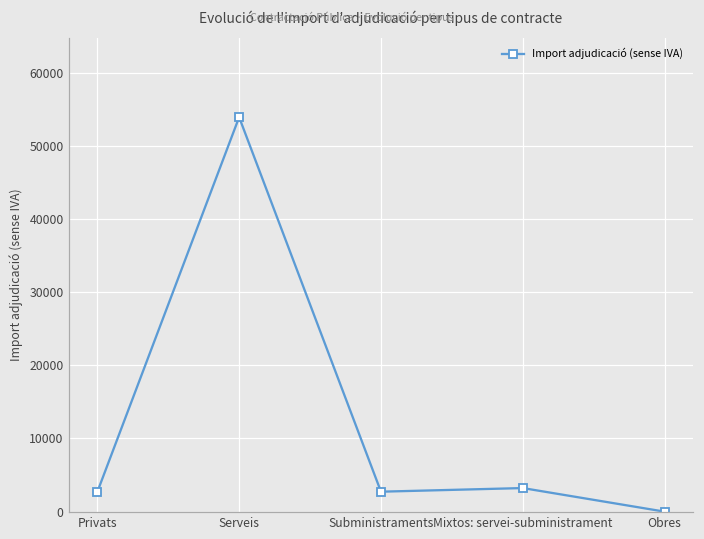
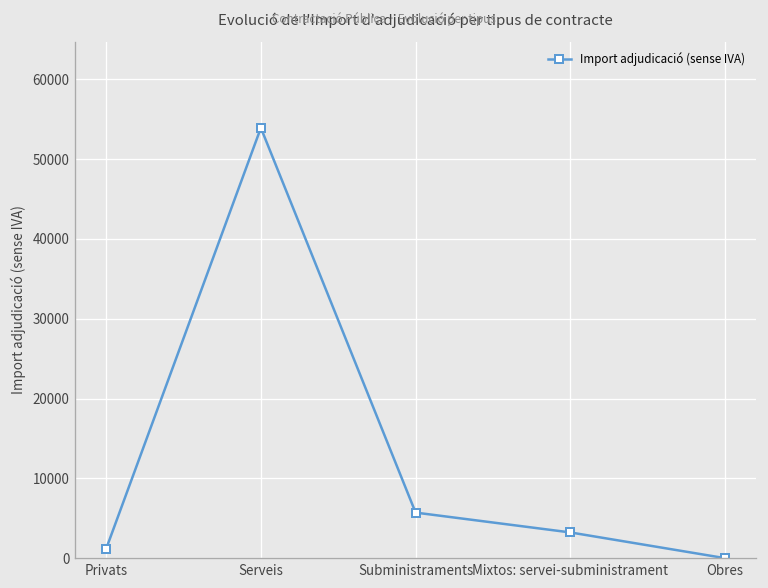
  {
-   "Privats": 3000,
+   "Privats": 1000,
    "Serveis": 54000,
-   "Subministraments": 3000,
+   "Subministraments": 6000,
    "Mixtos: servei-subministrament": 3000,
    "Obres": 0
  }
